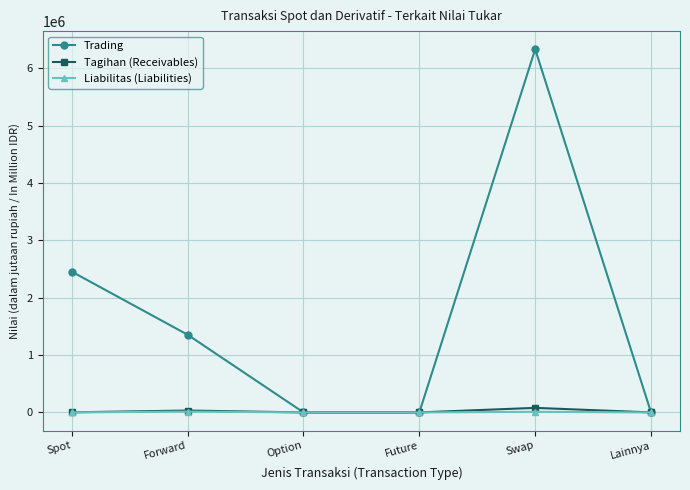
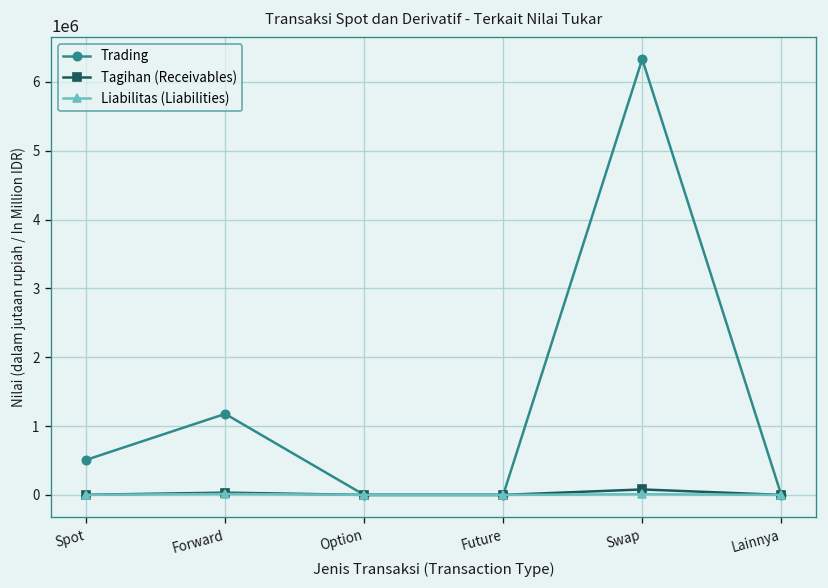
  {
    "Trading": {
-     "Spot": 2500000,
-     "Forward": 1400000,
+     "Spot": 500000,
+     "Forward": 1200000,
      "Swap": 6300000
    },
    "Tagihan (Receivables)": {
      "Swap": 100000
    },
    "Liabilitas (Liabilities)": {
      "Swap": 0
    }
  }
